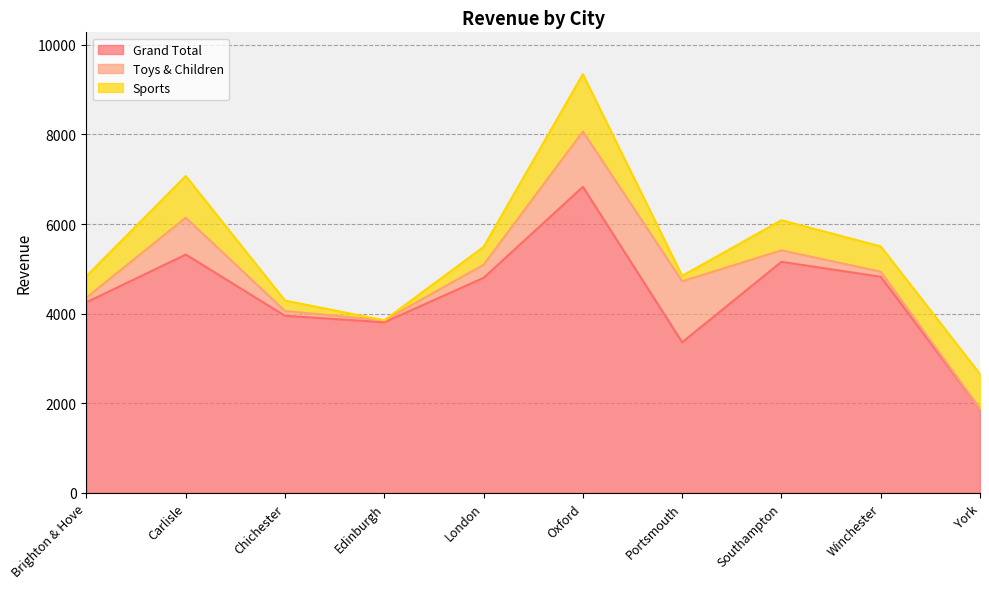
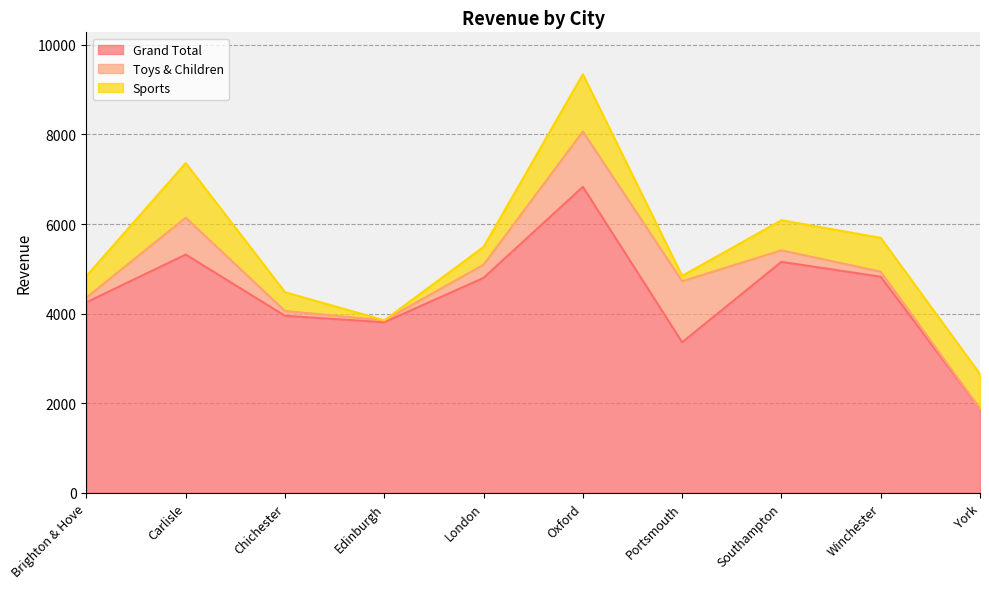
  {
    "Sports": {
      "Brighton & Hove": 500,
-     "Carlisle": 900,
-     "Chichester": 200,
+     "Carlisle": 1200,
+     "Chichester": 400,
      "London": 400,
      "Oxford": 1300,
      "Portsmouth": 100,
      "Southampton": 700,
-     "Winchester": 600,
+     "Winchester": 800,
      "York": 800
    }
  }
